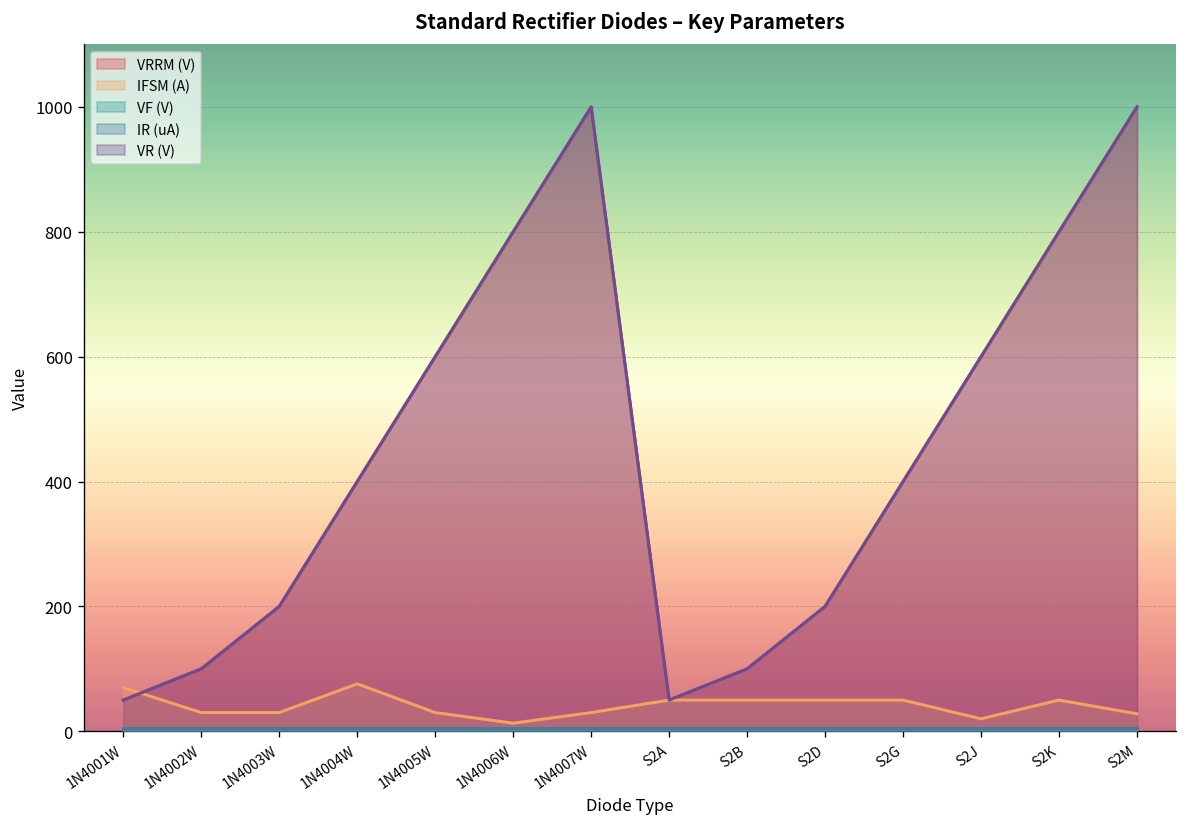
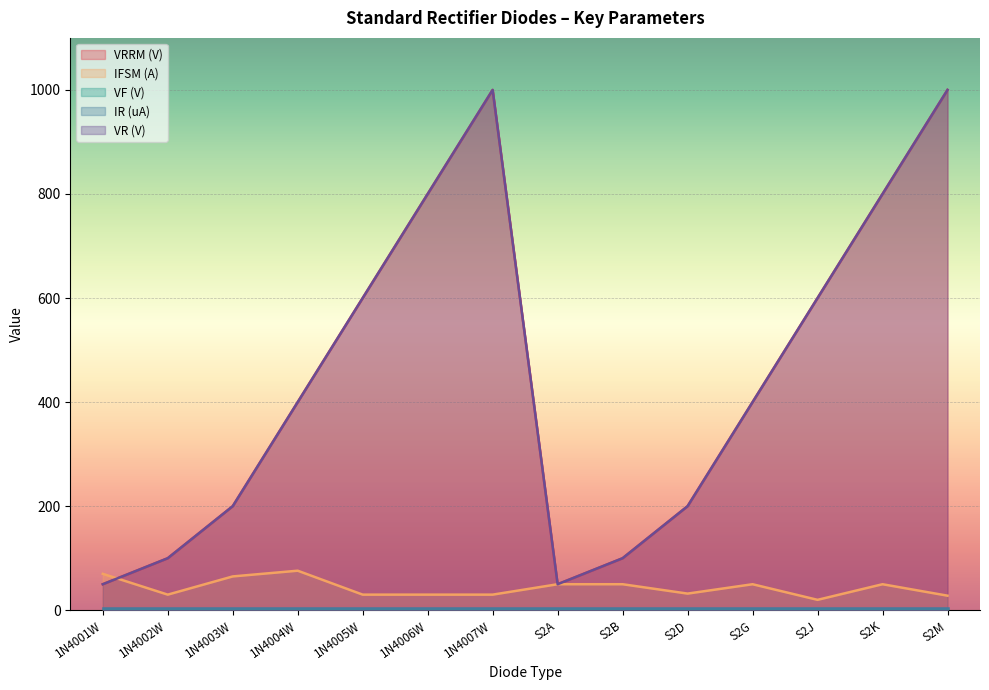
  {
    "IFSM (A)": {
      "1N4001W": 70,
      "1N4002W": 30,
-     "1N4003W": 30,
+     "1N4003W": 70,
      "1N4004W": 80,
      "1N4005W": 30,
-     "1N4006W": 10,
+     "1N4006W": 30,
      "1N4007W": 30,
      "S2B": 50,
-     "S2D": 50,
+     "S2D": 30,
      "S2G": 50,
      "S2J": 20,
      "S2K": 50,
      "S2M": 30
    }
  }
